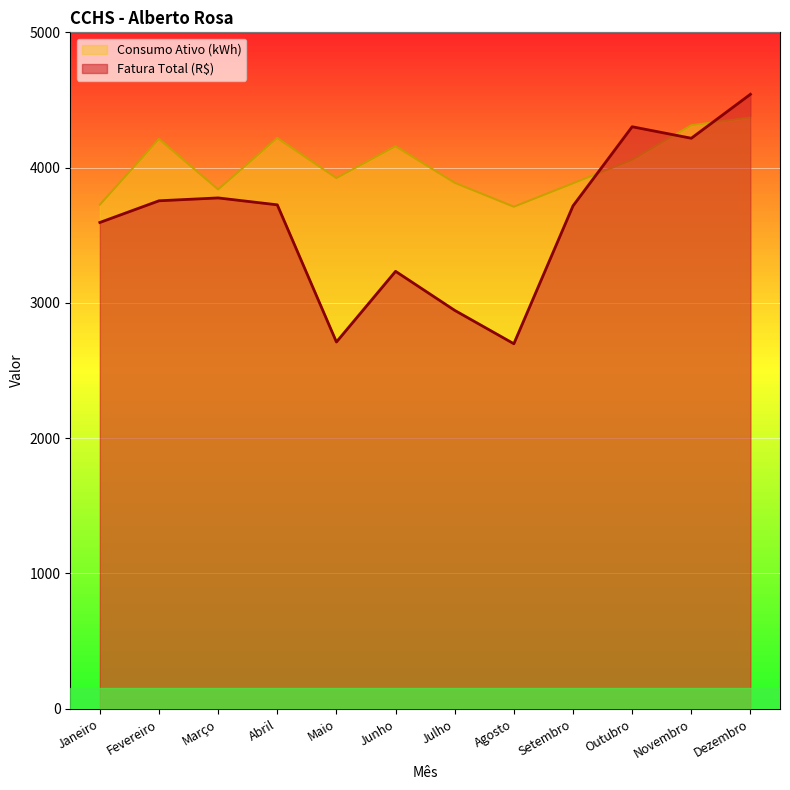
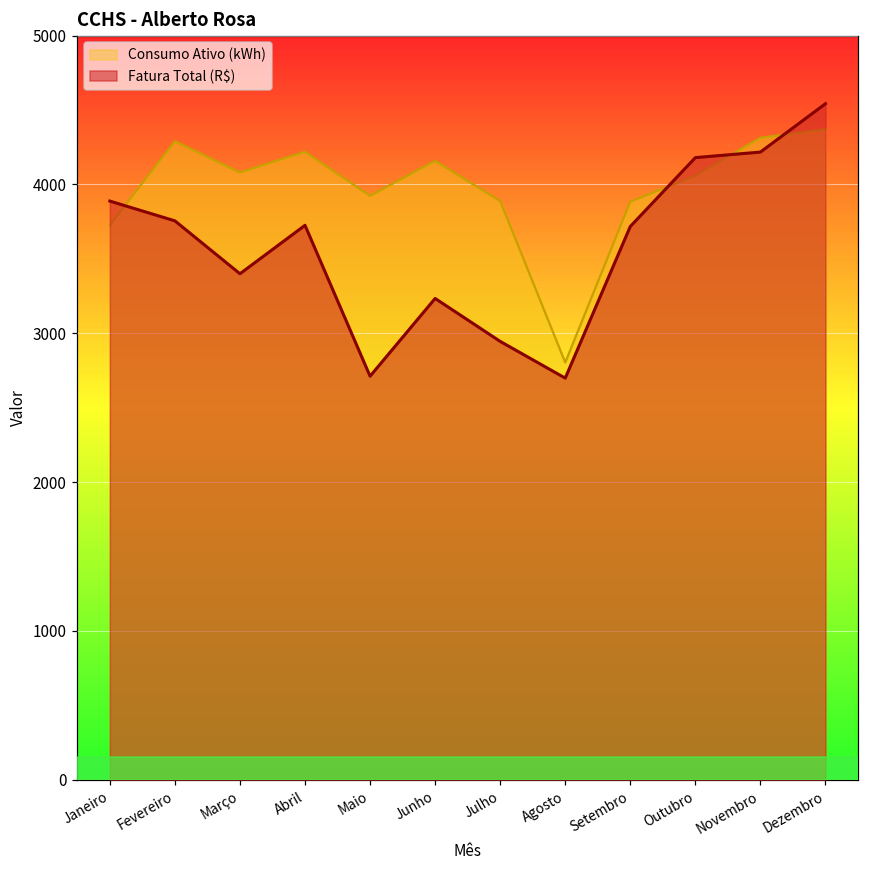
  {
    "Consumo Ativo (kWh)": {
      "Janeiro": 3730,
-     "Fevereiro": 4210,
-     "Março": 3840,
+     "Fevereiro": 4290,
+     "Março": 4080,
      "Abril": 4220,
      "Maio": 3920,
      "Junho": 4160,
      "Julho": 3890,
-     "Agosto": 3710,
+     "Agosto": 2800,
      "Setembro": 3880,
      "Outubro": 4060,
      "Novembro": 4310,
      "Dezembro": 4370
    },
    "Fatura Total (R$)": {
-     "Janeiro": 3590,
+     "Janeiro": 3890,
      "Fevereiro": 3750,
-     "Março": 3780,
+     "Março": 3400,
      "Abril": 3730,
      "Maio": 2710,
      "Junho": 3230,
      "Julho": 2940,
      "Agosto": 2700,
      "Setembro": 3720,
-     "Outubro": 4300,
+     "Outubro": 4180,
      "Novembro": 4220,
      "Dezembro": 4540
    }
  }
